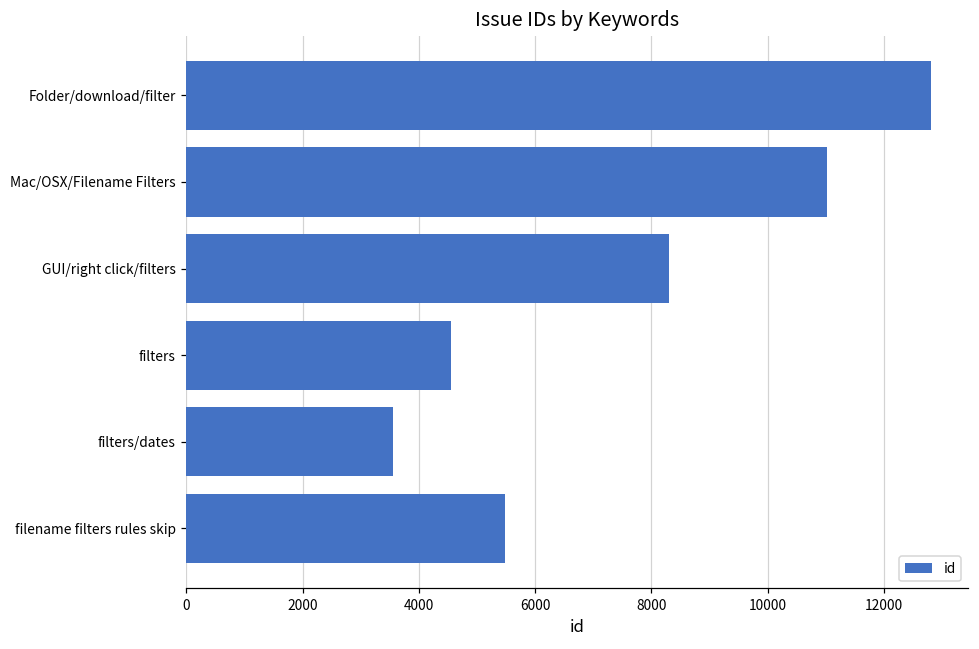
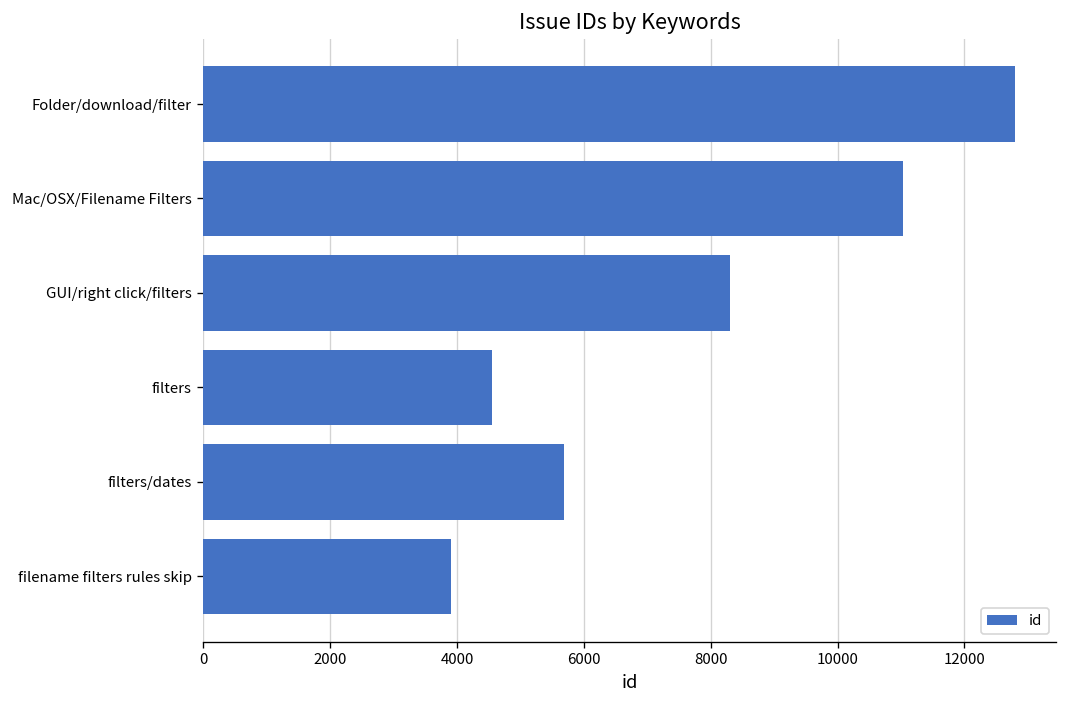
  {
    "Folder/download/filter": 12800,
    "Mac/OSX/Filename Filters": 11000,
    "GUI/right click/filters": 8300,
    "filters": 4500,
-   "filters/dates": 3600,
-   "filename filters rules skip": 5500
+   "filters/dates": 5700,
+   "filename filters rules skip": 3900
  }
